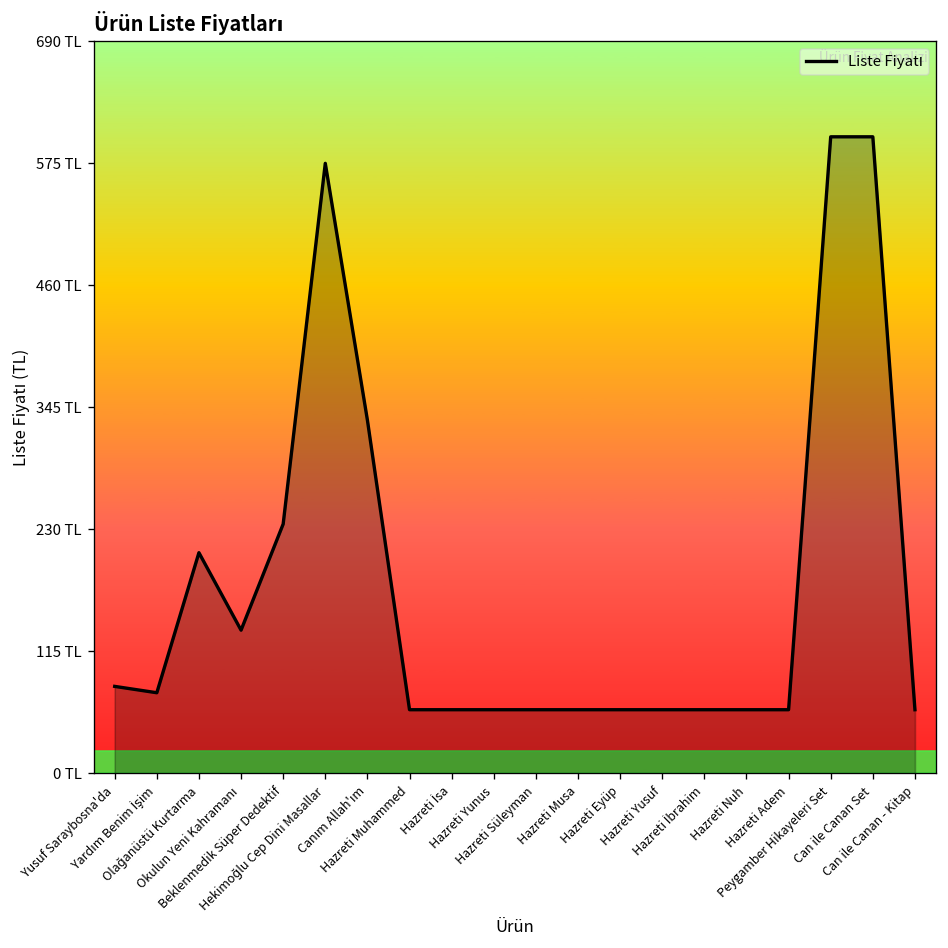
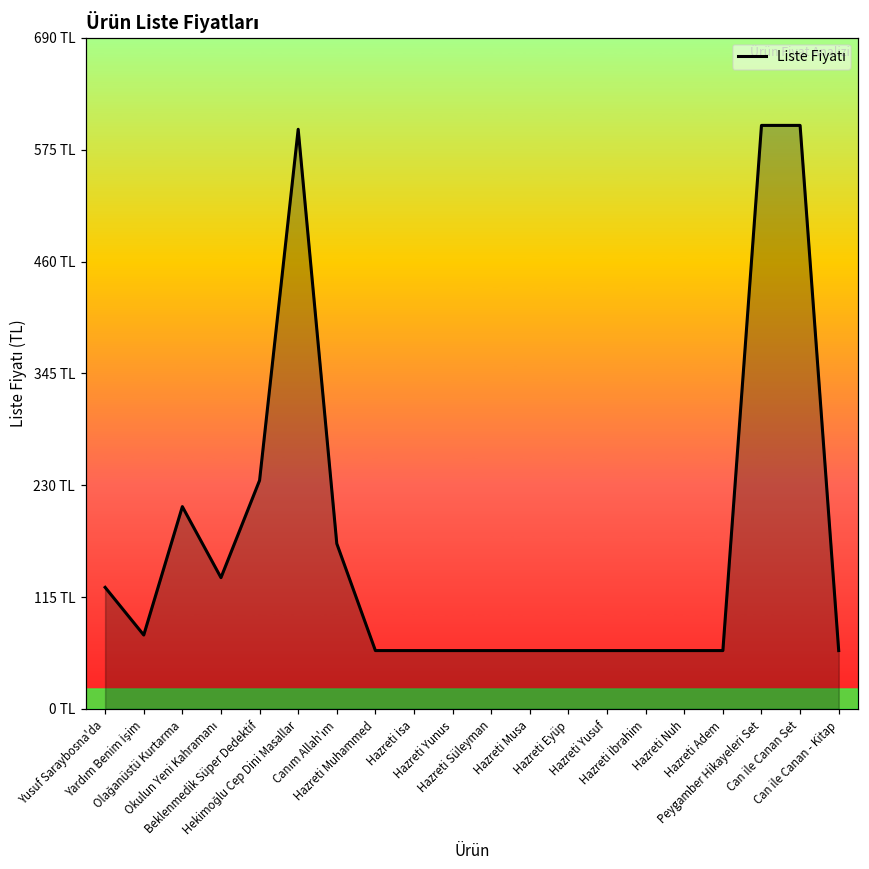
  {
-   "Yusuf Saraybosna'da": "80 TL",
+   "Yusuf Saraybosna'da": "130 TL",
    "Yardım Benim İşim": "80 TL",
    "Olağanüstü Kurtarma": "210 TL",
    "Okulun Yeni Kahramanı": "140 TL",
    "Beklenmedik Süper Dedektif": "240 TL",
-   "Hekimoğlu Cep Dini Masallar": "580 TL",
-   "Canım Allah'ım": "330 TL",
+   "Hekimoğlu Cep Dini Masallar": "600 TL",
+   "Canım Allah'ım": "170 TL",
    "Hazreti Muhammed": "60 TL",
    "Hazreti İsa": "60 TL",
    "Hazreti Yunus": "60 TL",
    "Hazreti Süleyman": "60 TL",
    "Hazreti Musa": "60 TL",
    "Hazreti Eyüp": "60 TL",
    "Hazreti Yusuf": "60 TL",
    "Hazreti İbrahim": "60 TL",
    "Hazreti Nuh": "60 TL",
    "Hazreti Adem": "60 TL",
    "Peygamber Hikayeleri Set": "600 TL",
    "Can ile Canan Set": "600 TL",
    "Can ile Canan - Kitap": "60 TL"
  }
